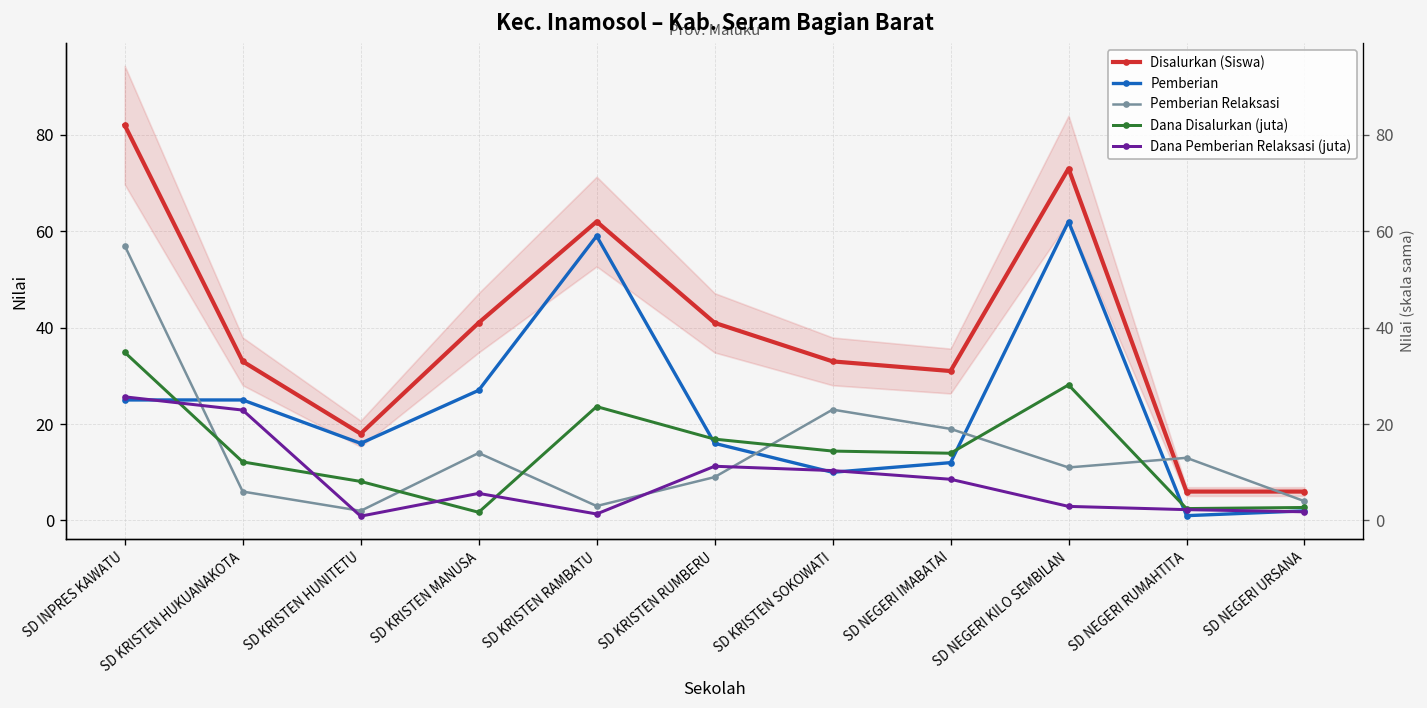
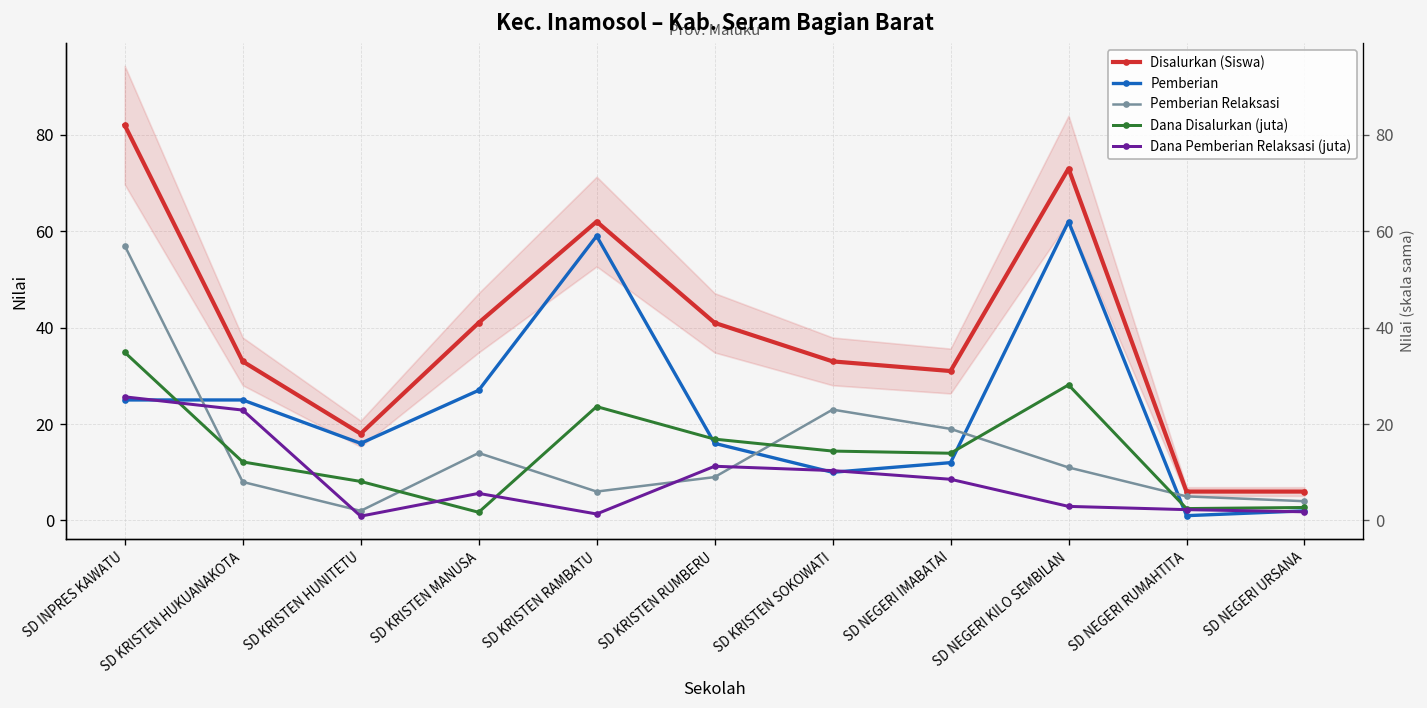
  {
    "Pemberian": {
      "SD INPRES KAWATU": 25,
      "SD KRISTEN HUKUANAKOTA": 25,
      "SD KRISTEN HUNITETU": 16,
      "SD KRISTEN MANUSA": 27,
      "SD KRISTEN RAMBATU": 59,
      "SD KRISTEN RUMBERU": 16,
      "SD NEGERI IMABATAI": 12,
      "SD NEGERI KILO SEMBILAN": 62,
      "SD NEGERI RUMAHTITA": 1
    },
    "Pemberian Relaksasi": {
      "SD INPRES KAWATU": 57,
-     "SD KRISTEN HUKUANAKOTA": 6,
+     "SD KRISTEN HUKUANAKOTA": 8,
      "SD KRISTEN HUNITETU": 2,
      "SD KRISTEN MANUSA": 14,
-     "SD KRISTEN RAMBATU": 3,
+     "SD KRISTEN RAMBATU": 6,
      "SD KRISTEN RUMBERU": 9,
      "SD KRISTEN SOKOWATI": 23,
      "SD NEGERI IMABATAI": 19,
      "SD NEGERI KILO SEMBILAN": 11,
-     "SD NEGERI RUMAHTITA": 13,
+     "SD NEGERI RUMAHTITA": 5,
      "SD NEGERI URSANA": 4
    },
    "Dana Disalurkan (juta)": {
      "SD INPRES KAWATU": 35,
      "SD KRISTEN HUKUANAKOTA": 12,
      "SD KRISTEN HUNITETU": 8,
      "SD KRISTEN MANUSA": 2,
      "SD KRISTEN RAMBATU": 24,
      "SD KRISTEN RUMBERU": 17,
      "SD KRISTEN SOKOWATI": 14,
      "SD NEGERI IMABATAI": 14,
      "SD NEGERI KILO SEMBILAN": 28,
      "SD NEGERI URSANA": 3
    },
    "Dana Pemberian Relaksasi (juta)": {
      "SD INPRES KAWATU": 26,
      "SD KRISTEN HUKUANAKOTA": 23,
      "SD KRISTEN HUNITETU": 1,
      "SD KRISTEN MANUSA": 6,
      "SD KRISTEN RAMBATU": 1,
      "SD KRISTEN RUMBERU": 11,
      "SD NEGERI IMABATAI": 9,
      "SD NEGERI KILO SEMBILAN": 3
    }
  }
